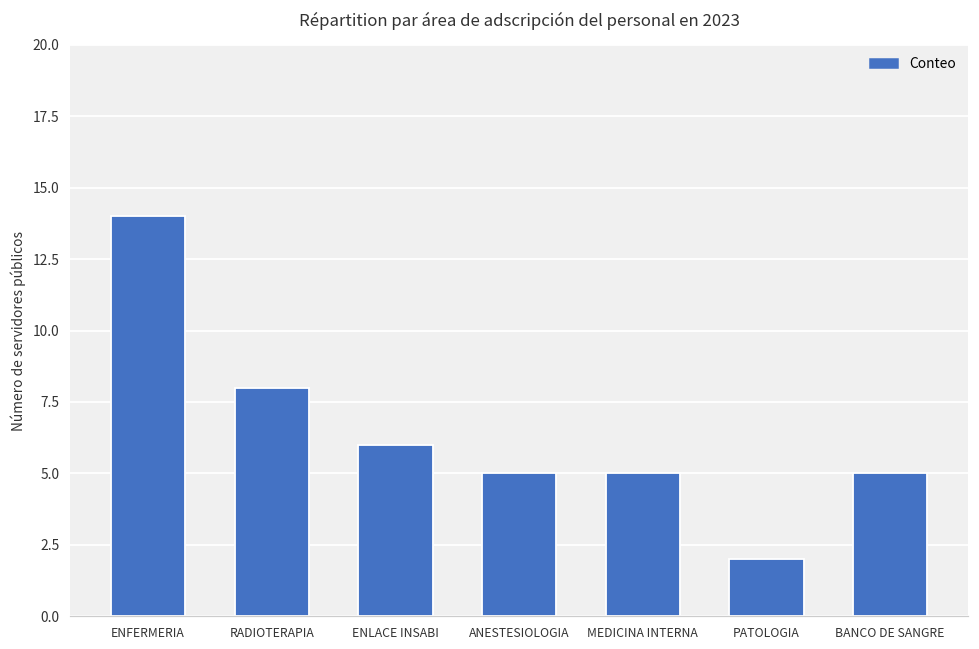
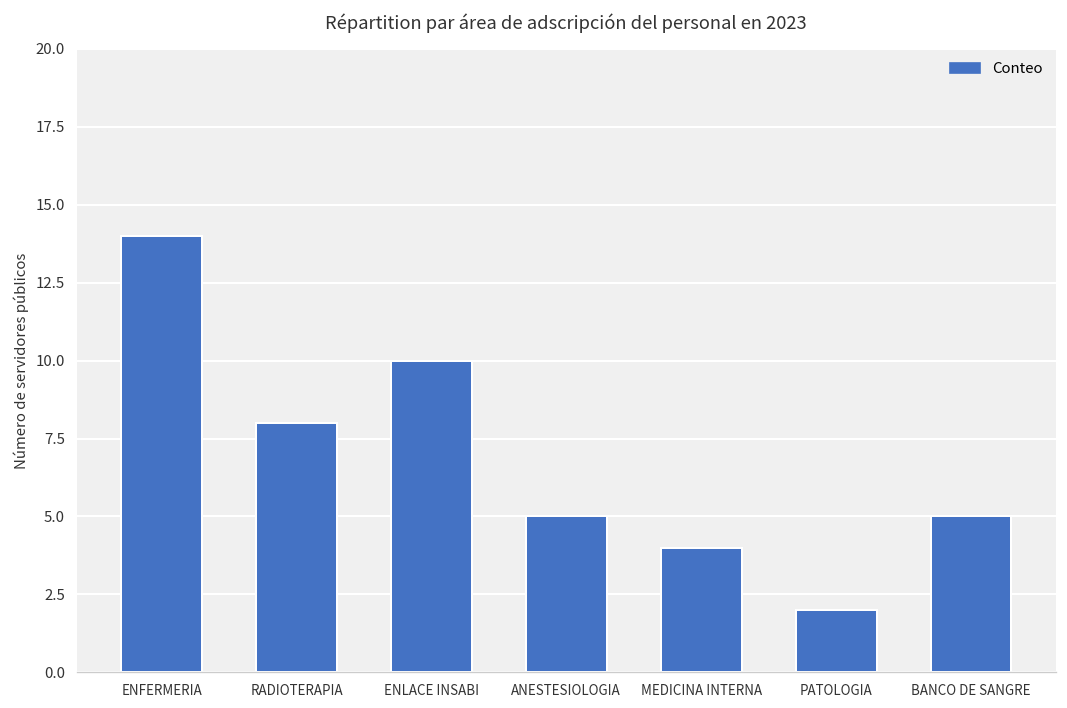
  {
    "ENFERMERIA": 14,
    "RADIOTERAPIA": 8,
-   "ENLACE INSABI": 6,
+   "ENLACE INSABI": 10,
    "ANESTESIOLOGIA": 5,
-   "MEDICINA INTERNA": 5,
+   "MEDICINA INTERNA": 4,
    "PATOLOGIA": 2,
    "BANCO DE SANGRE": 5
  }
